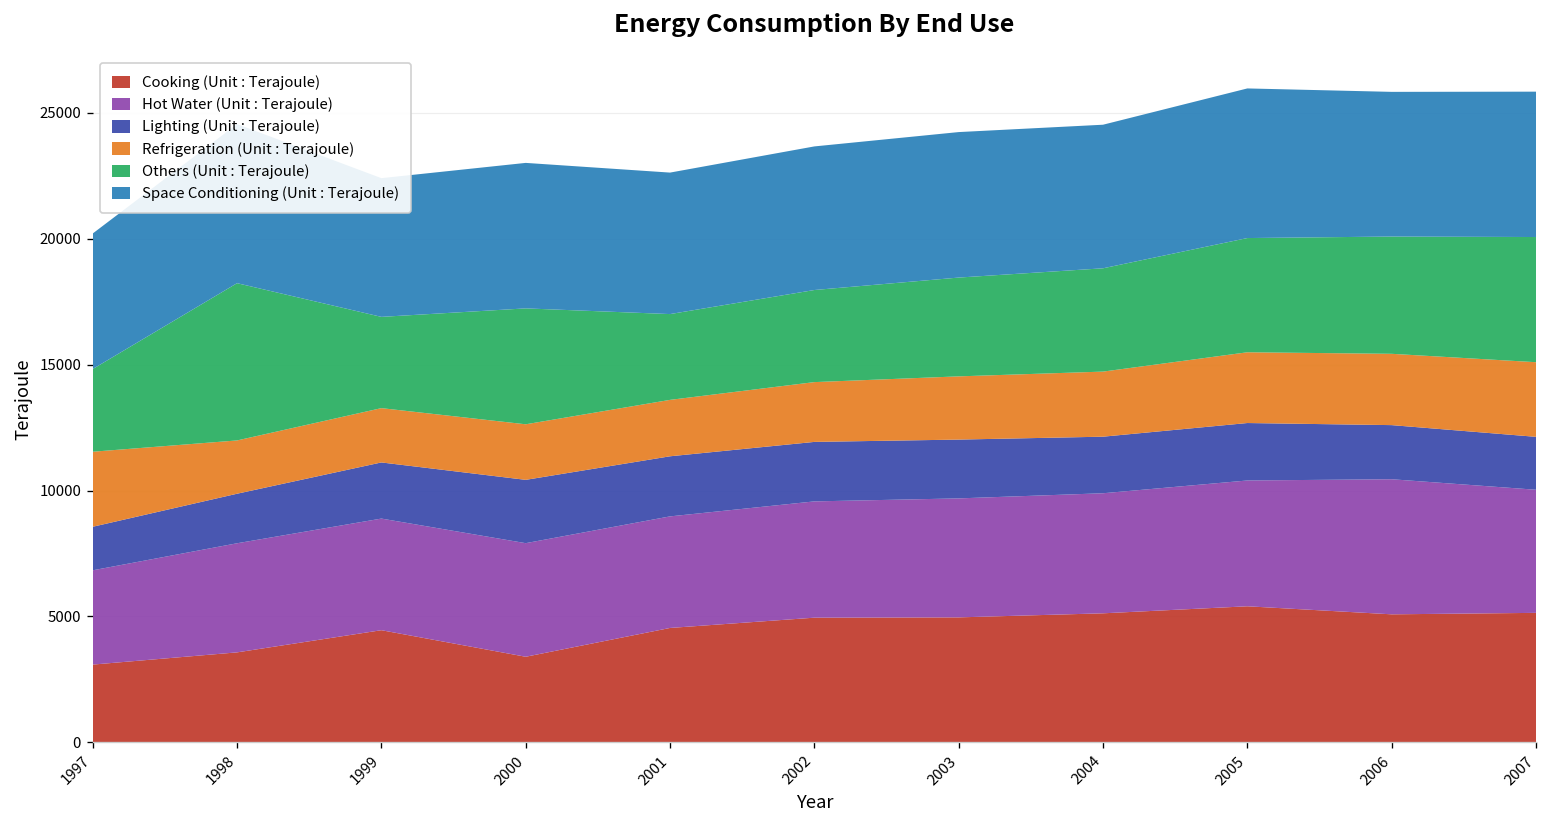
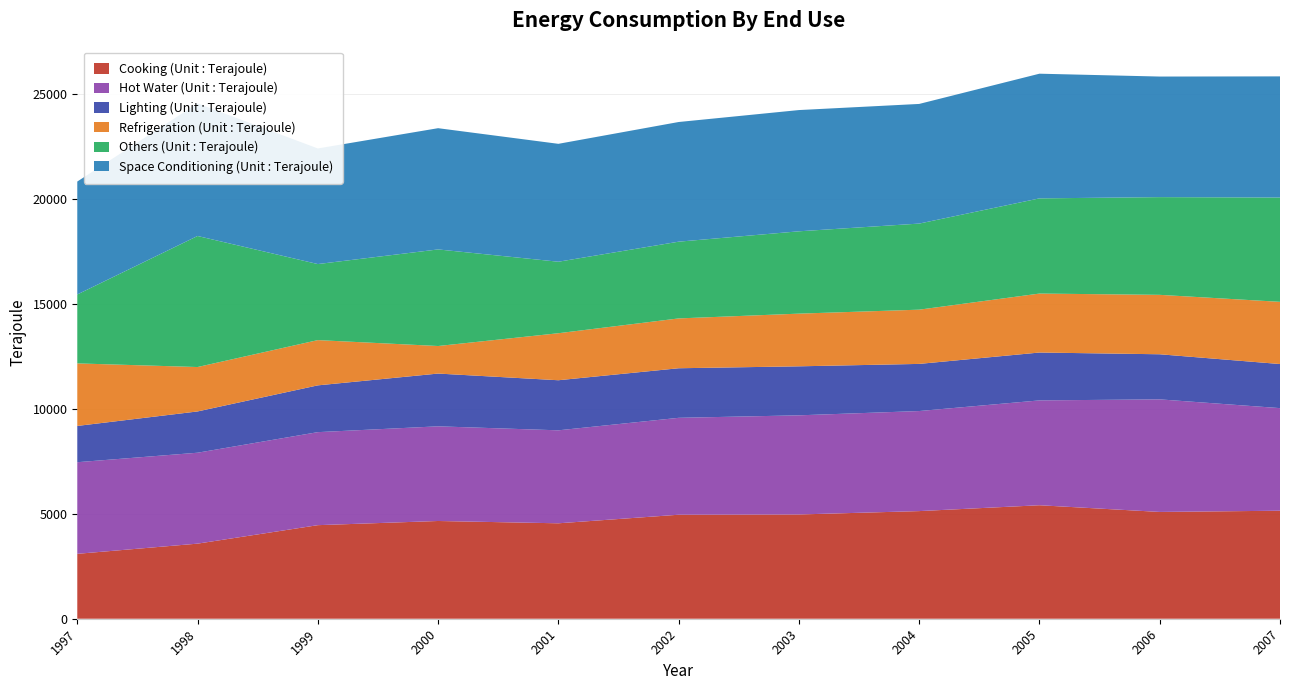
  {
    "Cooking (Unit : Terajoule)": {
      "1997": 3100,
      "1998": 3600,
      "1999": 4500,
-     "2000": 3400,
+     "2000": 4700,
      "2001": 4500,
      "2002": 5000,
      "2003": 5000,
      "2004": 5100,
      "2005": 5400,
      "2006": 5100,
      "2007": 5100
    },
    "Hot Water (Unit : Terajoule)": {
-     "1997": 3700,
+     "1997": 4400,
      "1998": 4300,
      "1999": 4400,
      "2000": 4500,
      "2001": 4400,
      "2002": 4600,
      "2003": 4700,
      "2004": 4800,
      "2005": 5000,
      "2006": 5400,
      "2007": 4900
    },
    "Refrigeration (Unit : Terajoule)": {
      "1997": 3000,
      "1998": 2100,
      "1999": 2200,
-     "2000": 2200,
+     "2000": 1300,
      "2001": 2200,
      "2002": 2400,
      "2003": 2500,
      "2004": 2600,
      "2005": 2800,
      "2006": 2800,
      "2007": 3000
    },
    "Others (Unit : Terajoule)": {
      "1997": 3300,
      "1998": 6200,
      "1999": 3600,
      "2000": 4600,
      "2001": 3400,
      "2002": 3700,
      "2003": 3900,
      "2004": 4100,
      "2005": 4500,
      "2006": 4700,
      "2007": 5000
    }
  }
